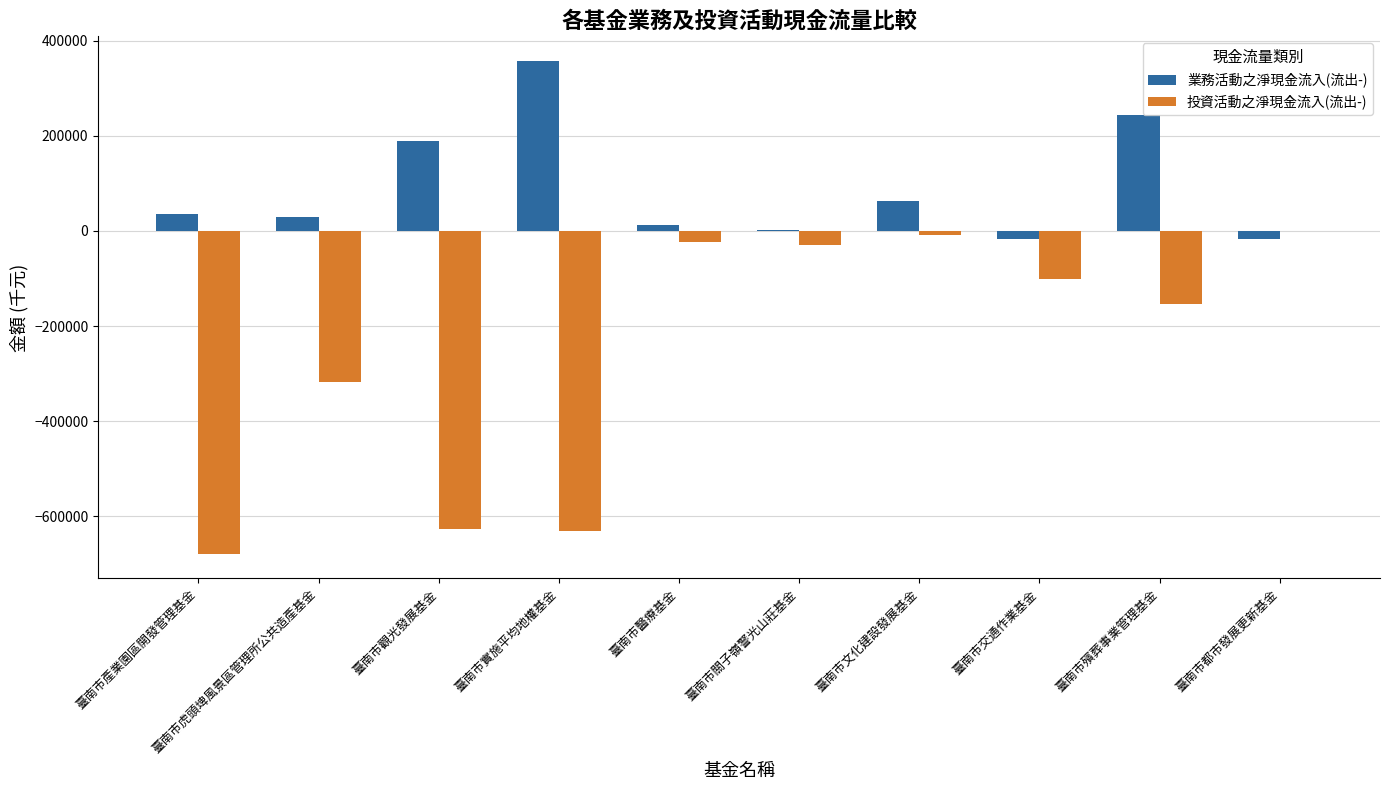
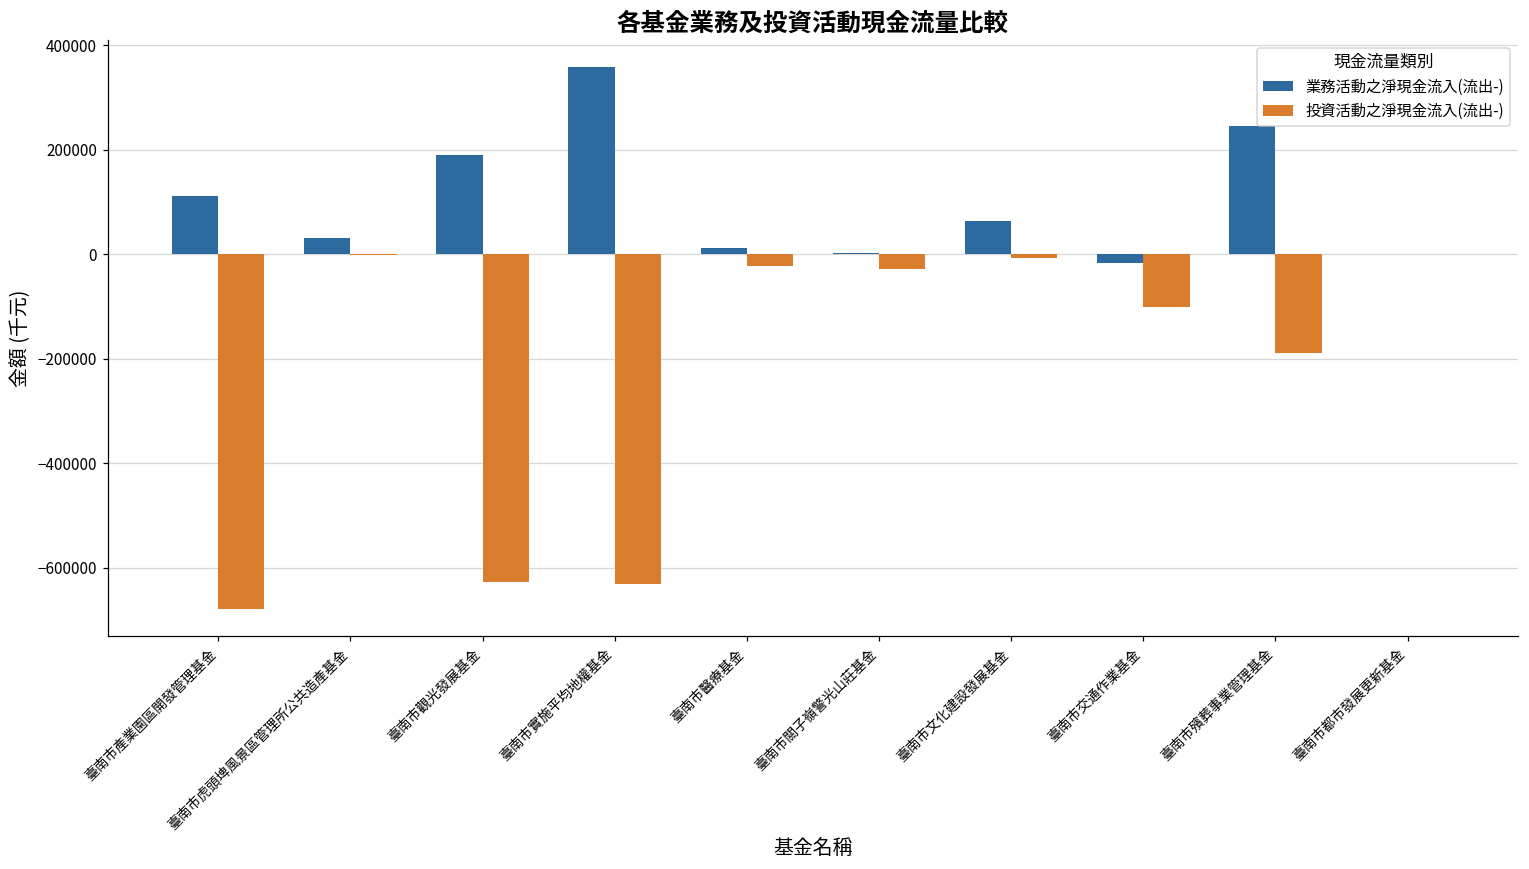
  {
    "業務活動之淨現金流入(流出-)": {
-     "臺南市產業園區開發管理基金": 40000,
+     "臺南市產業園區開發管理基金": 110000,
      "臺南市虎頭埤風景區管理所公共造產基金": 30000,
      "臺南市觀光發展基金": 190000,
      "臺南市實施平均地權基金": 360000,
      "臺南市醫療基金": 10000,
      "臺南市文化建設發展基金": 60000,
      "臺南市交通作業基金": -20000,
      "臺南市殯葬事業管理基金": 240000,
-     "臺南市都市發展更新基金": -20000
+     "臺南市都市發展更新基金": 0
    },
    "投資活動之淨現金流入(流出-)": {
      "臺南市產業園區開發管理基金": -680000,
-     "臺南市虎頭埤風景區管理所公共造產基金": -320000,
+     "臺南市虎頭埤風景區管理所公共造產基金": 0,
      "臺南市觀光發展基金": -630000,
      "臺南市實施平均地權基金": -630000,
      "臺南市醫療基金": -20000,
      "臺南市關子嶺警光山莊基金": -30000,
      "臺南市文化建設發展基金": -10000,
      "臺南市交通作業基金": -100000,
-     "臺南市殯葬事業管理基金": -150000,
+     "臺南市殯葬事業管理基金": -190000,
      "臺南市都市發展更新基金": 0
    }
  }
